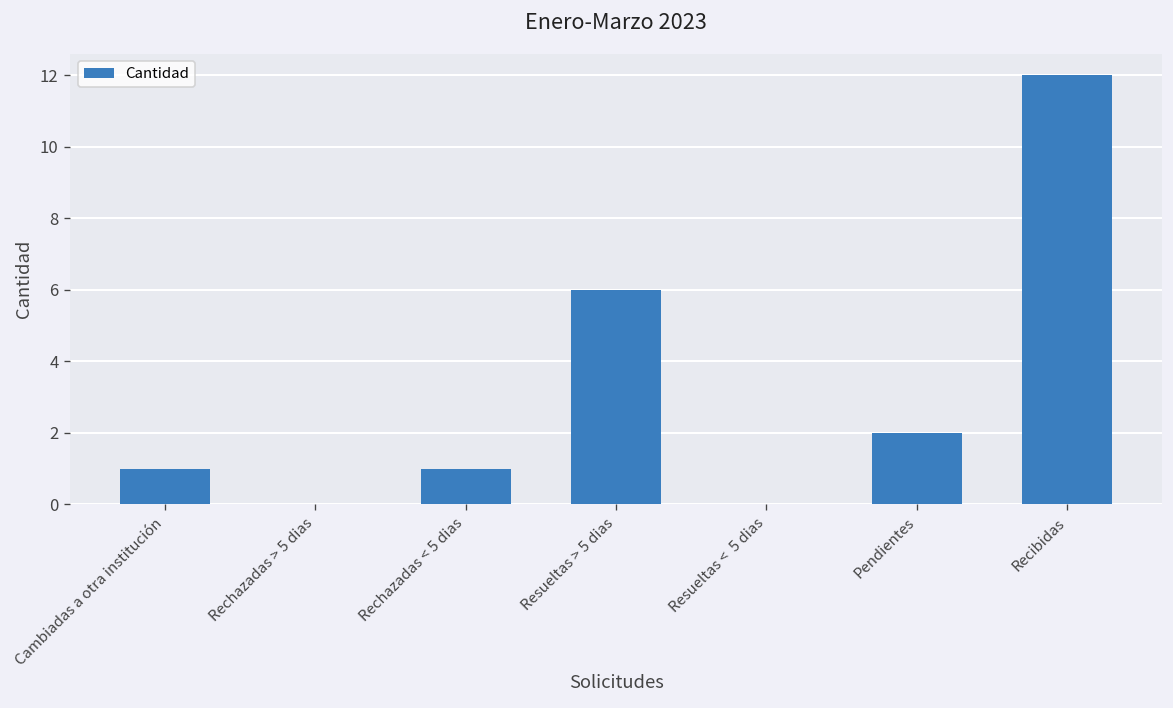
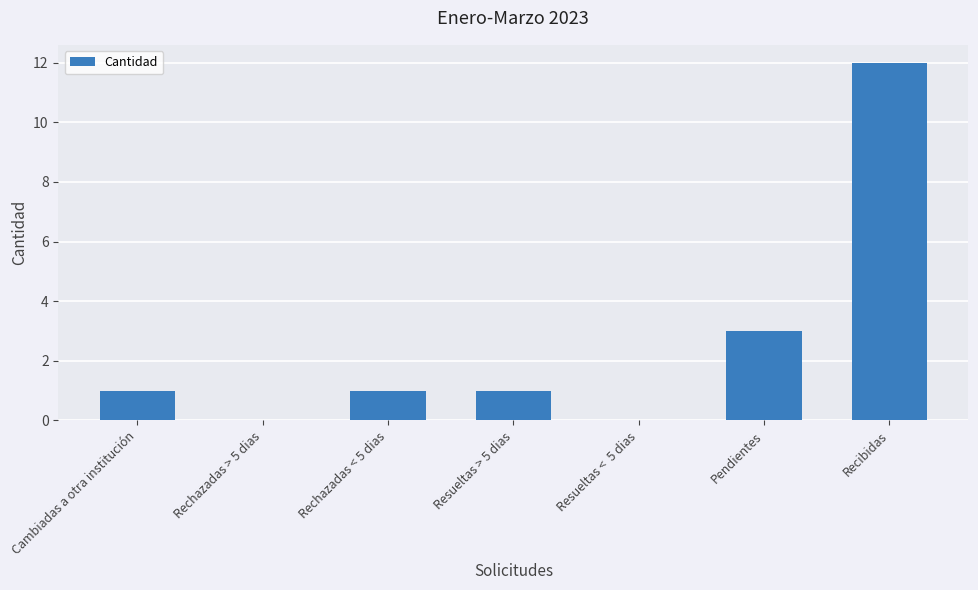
  {
    "Cambiadas a otra institución": 1,
    "Rechazadas > 5 dias": 0,
    "Rechazadas < 5 dias": 1,
-   "Resueltas > 5 dias": 6,
+   "Resueltas > 5 dias": 1,
    "Resueltas < 5 dias": 0,
-   "Pendientes": 2,
+   "Pendientes": 3,
    "Recibidas": 12
  }
